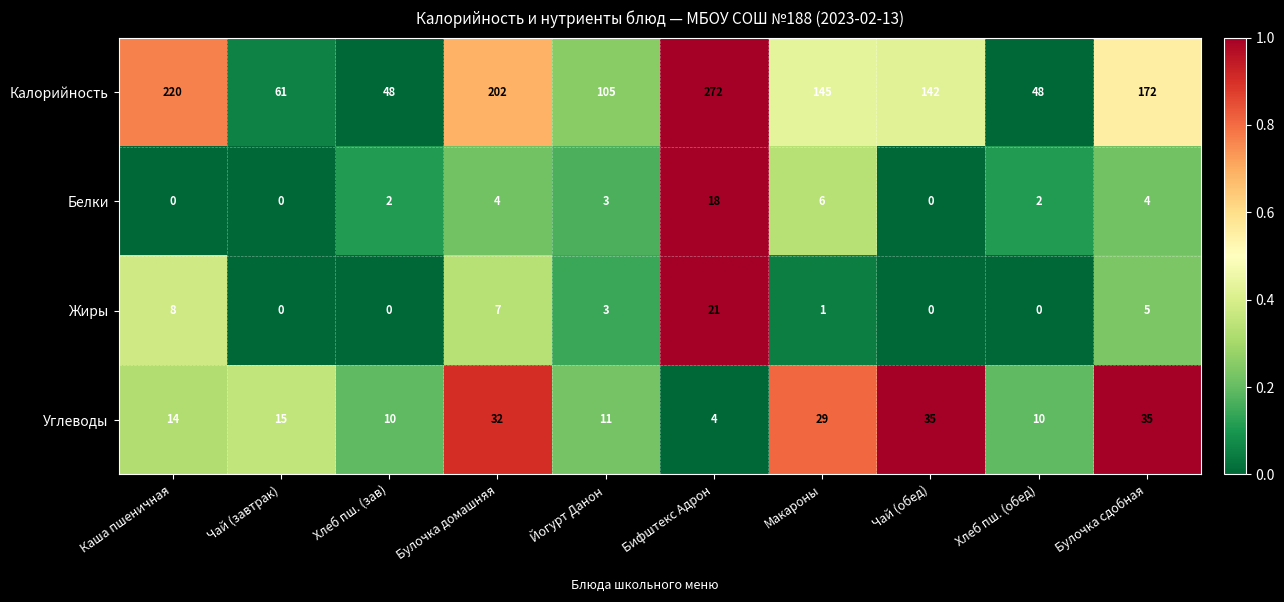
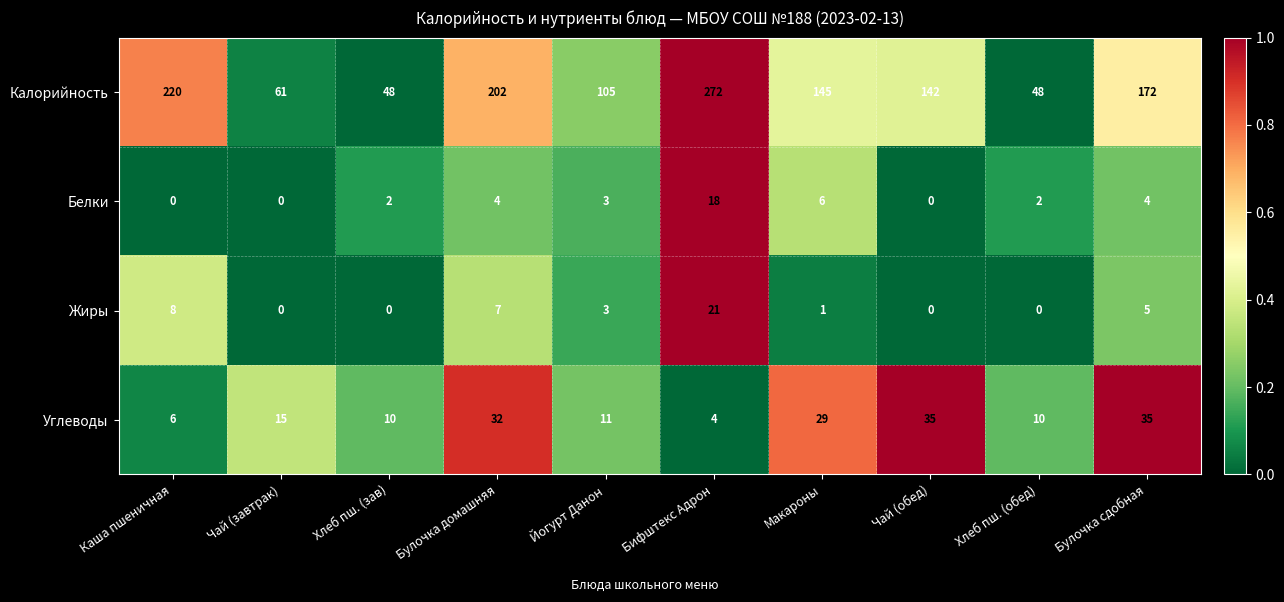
  {
    "Калорийность": {
      "Каша пшеничная": 220,
      "Чай (завтрак)": 61,
      "Хлеб пш. (зав)": 48,
      "Булочка домашняя": 202,
      "Йогурт Данон": 105,
      "Бифштекс Адрон": 272,
      "Макароны": 145,
      "Чай (обед)": 142,
      "Хлеб пш. (обед)": 48,
      "Булочка сдобная": 172
    },
    "Белки": {
      "Каша пшеничная": 0,
      "Чай (завтрак)": 0,
      "Хлеб пш. (зав)": 2,
      "Булочка домашняя": 4,
      "Йогурт Данон": 3,
      "Бифштекс Адрон": 18,
      "Макароны": 6,
      "Чай (обед)": 0,
      "Хлеб пш. (обед)": 2,
      "Булочка сдобная": 4
    },
    "Жиры": {
      "Каша пшеничная": 8,
      "Чай (завтрак)": 0,
      "Хлеб пш. (зав)": 0,
      "Булочка домашняя": 7,
      "Йогурт Данон": 3,
      "Бифштекс Адрон": 21,
      "Макароны": 1,
      "Чай (обед)": 0,
      "Хлеб пш. (обед)": 0,
      "Булочка сдобная": 5
    },
    "Углеводы": {
-     "Каша пшеничная": 14,
+     "Каша пшеничная": 6,
      "Чай (завтрак)": 15,
      "Хлеб пш. (зав)": 10,
      "Булочка домашняя": 32,
      "Йогурт Данон": 11,
      "Бифштекс Адрон": 4,
      "Макароны": 29,
      "Чай (обед)": 35,
      "Хлеб пш. (обед)": 10,
      "Булочка сдобная": 35
    }
  }
